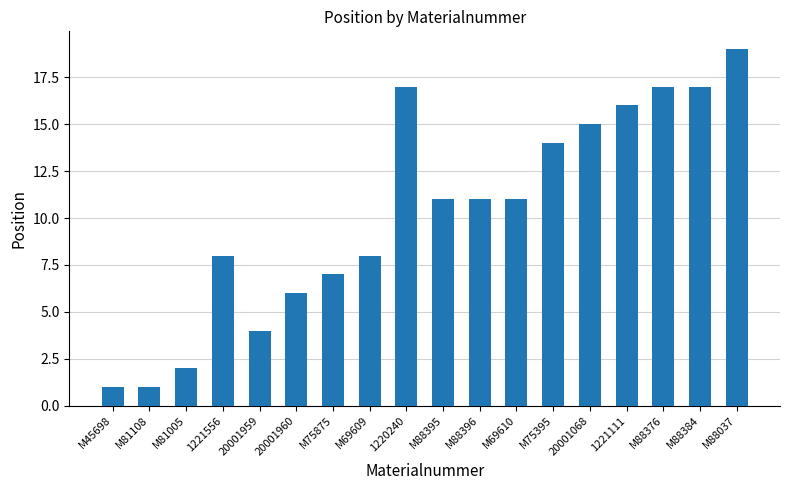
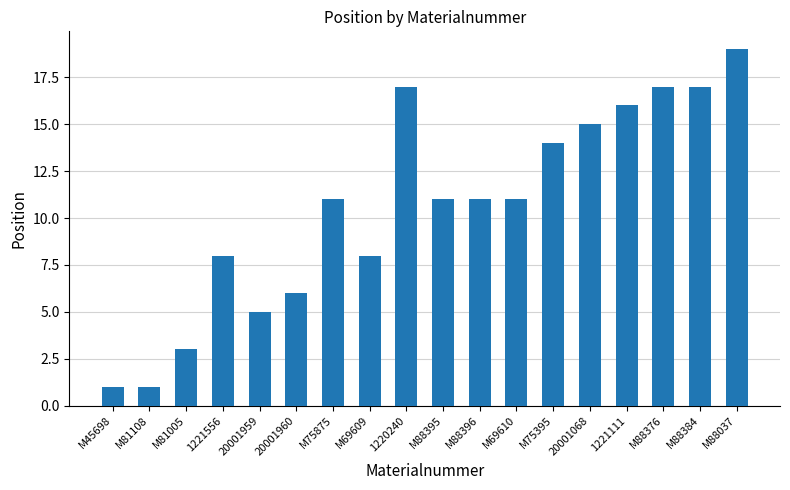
  {
    "M45698": 1,
    "M81108": 1,
-   "M81005": 2,
+   "M81005": 3,
    "1221556": 8,
-   "20001959": 4,
+   "20001959": 5,
    "20001960": 6,
-   "M75875": 7,
+   "M75875": 11,
    "M69609": 8,
    "1220240": 17,
    "M88395": 11,
    "M88396": 11,
    "M69610": 11,
    "M75395": 14,
    "20001068": 15,
    "1221111": 16,
    "M88376": 17,
    "M88384": 17,
    "M88037": 19
  }
